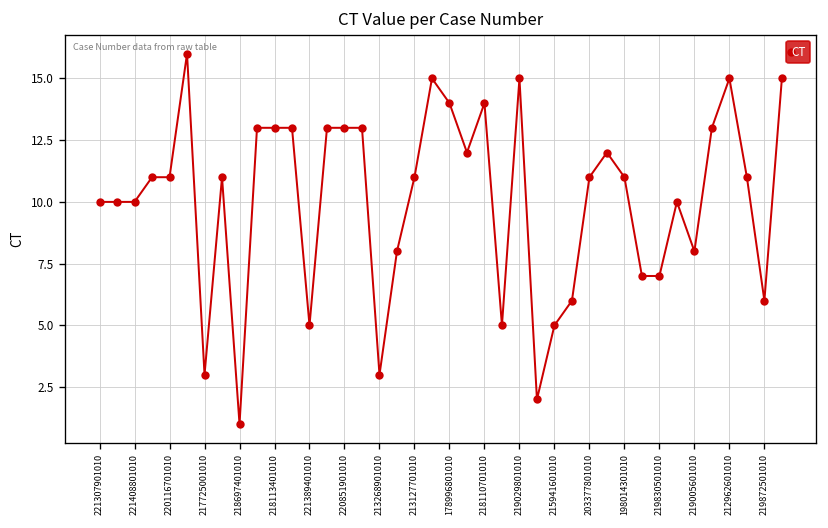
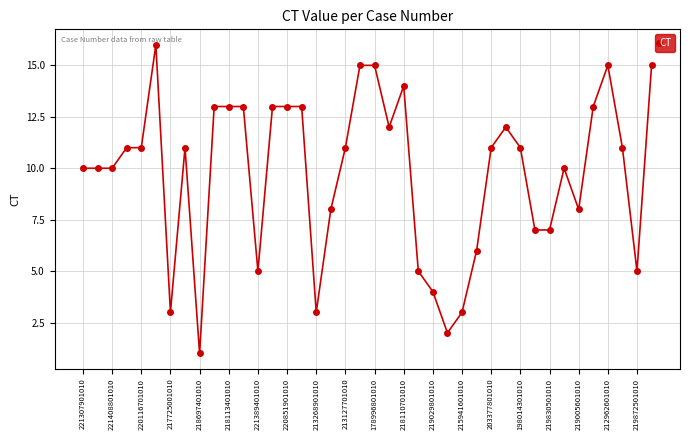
  {
    "221307901010": 10,
    "221408801010": 10,
    "220116701010": 11,
    "217725001010": 3,
    "218697401010": 1,
    "218113401010": 13,
    "221389401010": 5,
    "220851901010": 13,
    "213268901010": 3,
    "213127701010": 11,
-   "178996801010": 14,
+   "178996801010": 15,
    "218110701010": 14,
-   "219029801010": 15,
-   "215941601010": 5,
+   "219029801010": 4,
+   "215941601010": 3,
    "203377801010": 11,
    "198014301010": 11,
    "219830501010": 7,
    "219005601010": 8,
    "212962601010": 15,
-   "219872501010": 6
+   "219872501010": 5
  }
